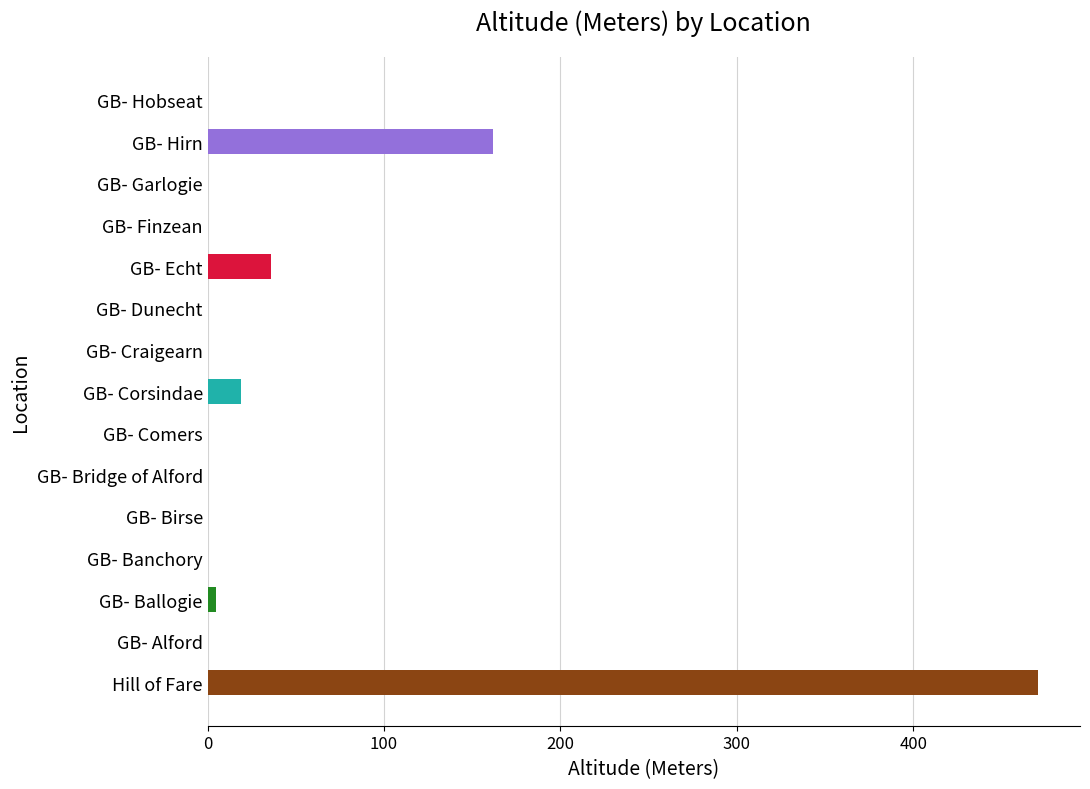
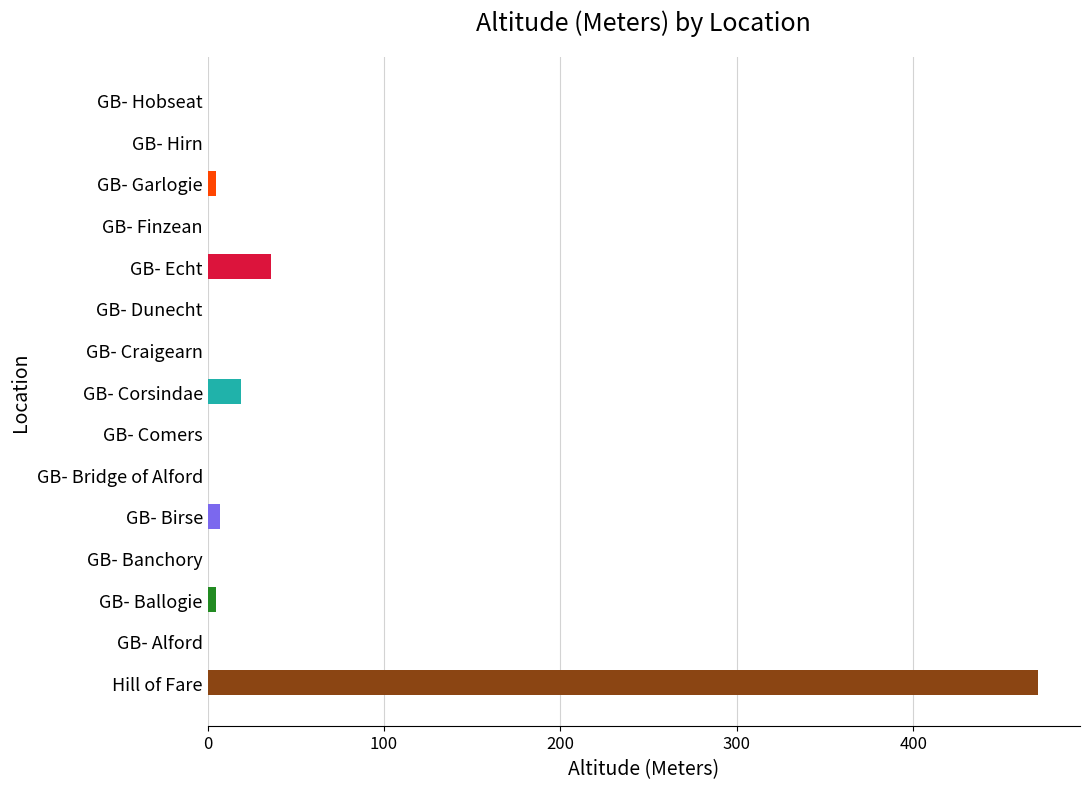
  {
    "GB- Hobseat": 0,
-   "GB- Hirn": 162,
-   "GB- Garlogie": 0,
+   "GB- Hirn": 0,
+   "GB- Garlogie": 5,
    "GB- Finzean": 0,
    "GB- Echt": 36,
    "GB- Dunecht": 0,
    "GB- Craigearn": 0,
    "GB- Corsindae": 19,
    "GB- Comers": 0,
    "GB- Bridge of Alford": 0,
-   "GB- Birse": 0,
+   "GB- Birse": 7,
    "GB- Banchory": 0,
    "GB- Ballogie": 5,
    "GB- Alford": 0,
    "Hill of Fare": 471
  }
